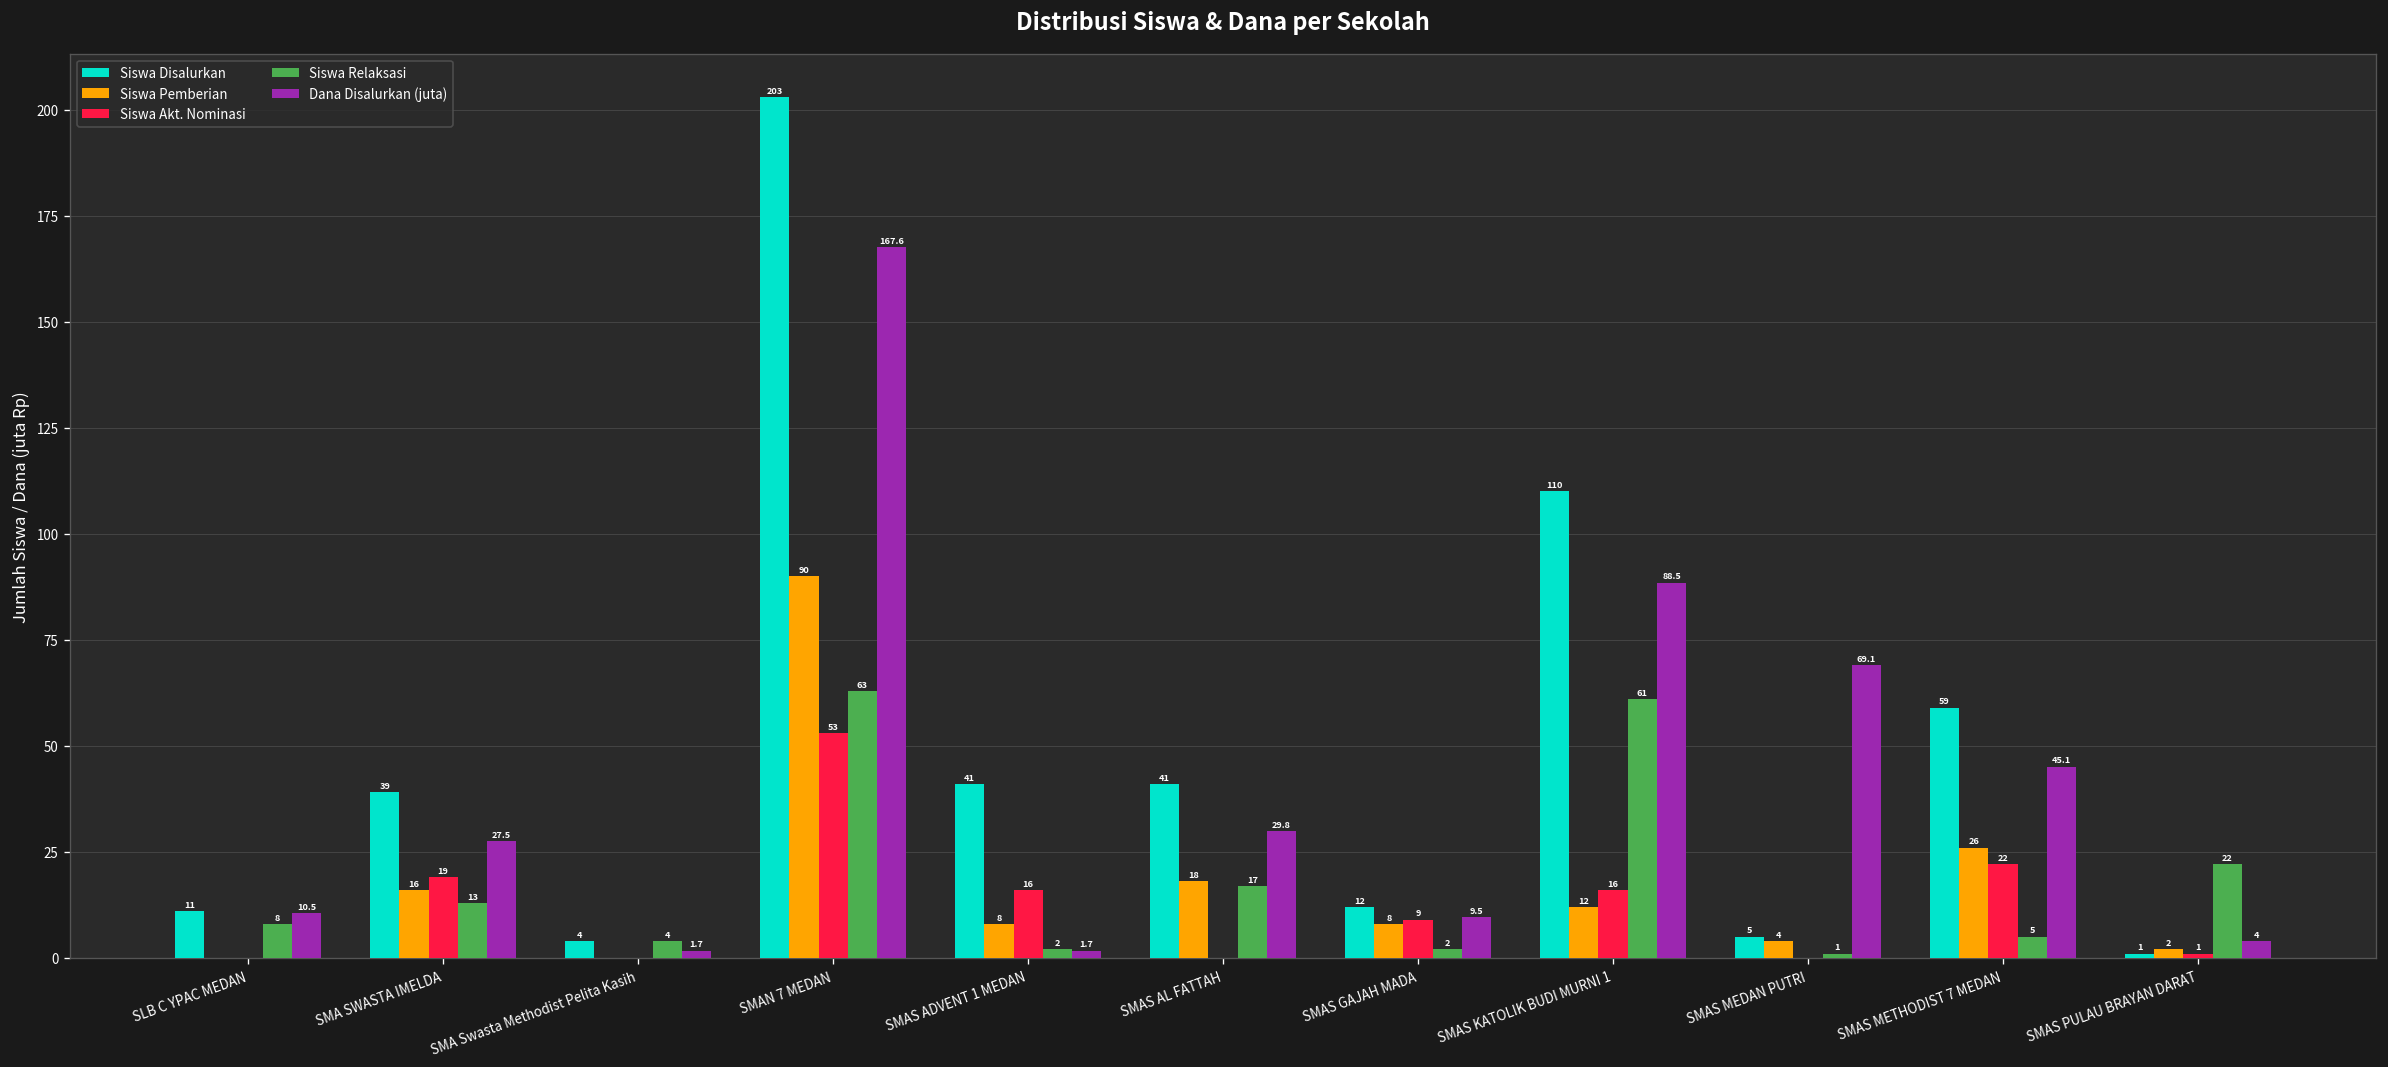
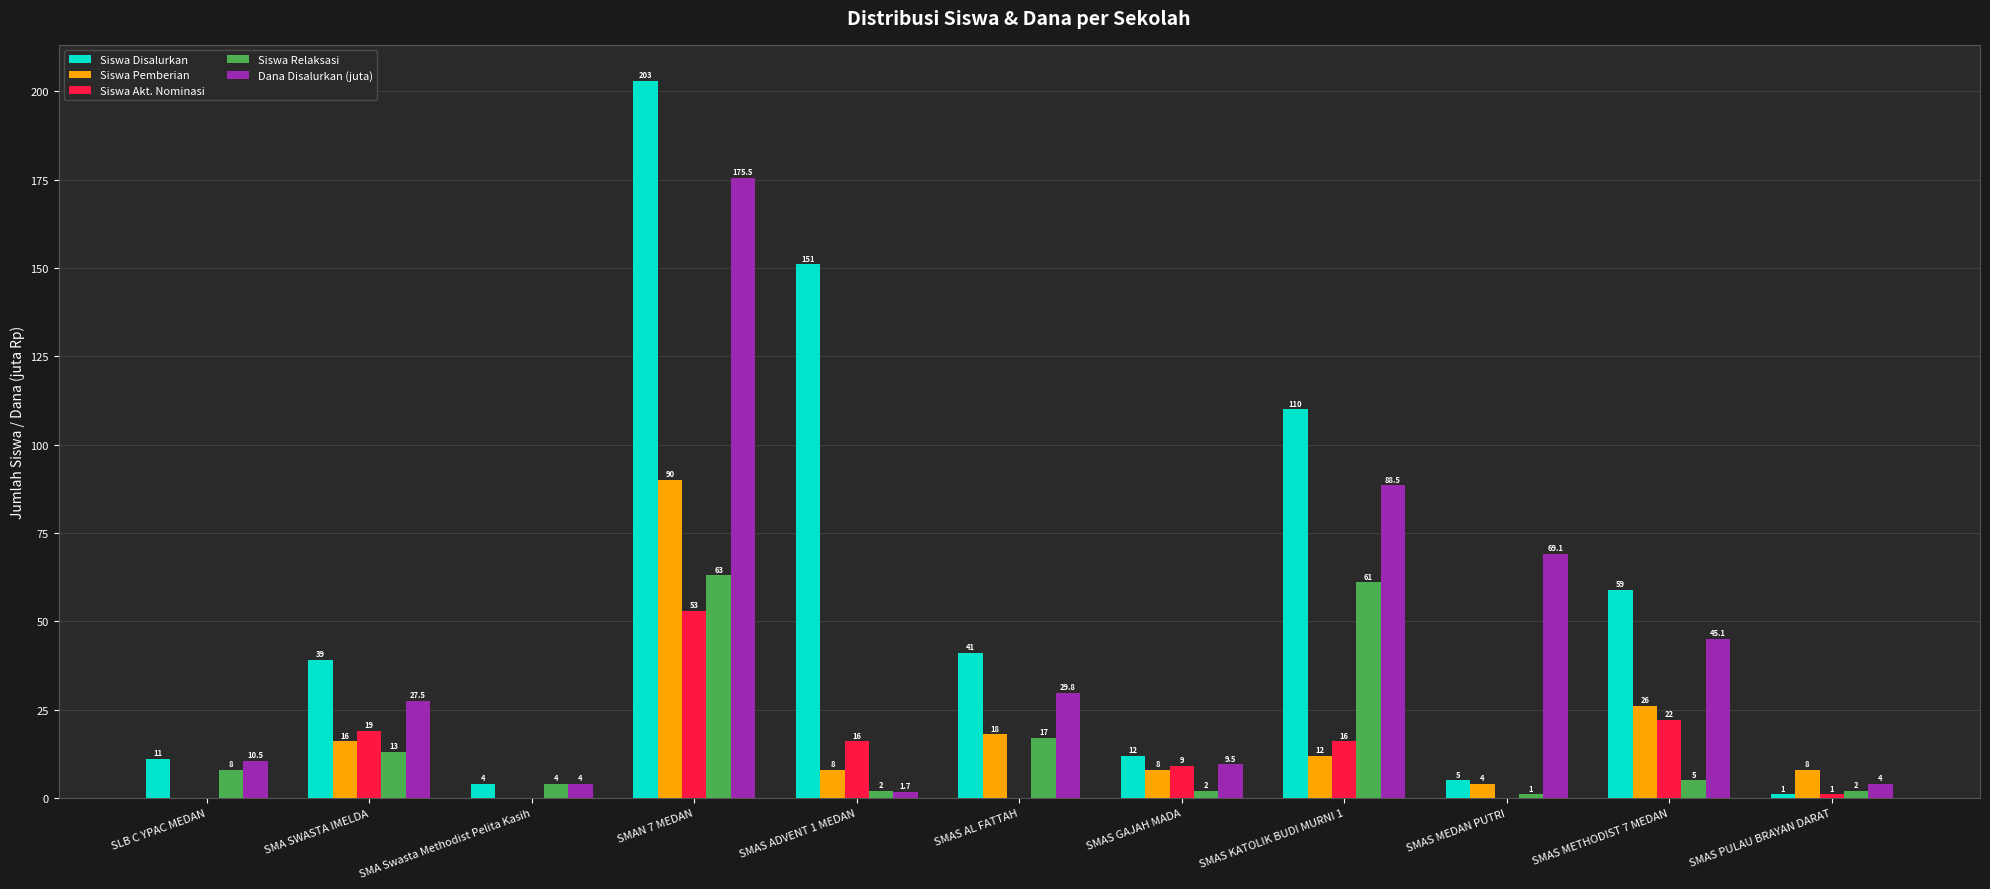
  {
    "Siswa Disalurkan": {
      "SLB C YPAC MEDAN": 11,
      "SMA SWASTA IMELDA": 39,
      "SMA Swasta Methodist Pelita Kasih": 4,
      "SMAN 7 MEDAN": 203,
-     "SMAS ADVENT 1 MEDAN": 41,
+     "SMAS ADVENT 1 MEDAN": 151,
      "SMAS AL FATTAH": 41,
      "SMAS GAJAH MADA": 12,
      "SMAS KATOLIK BUDI MURNI 1": 110,
      "SMAS MEDAN PUTRI": 5,
      "SMAS METHODIST 7 MEDAN": 59,
      "SMAS PULAU BRAYAN DARAT": 1
    },
    "Siswa Pemberian": {
      "SMA SWASTA IMELDA": 16,
      "SMAN 7 MEDAN": 90,
      "SMAS ADVENT 1 MEDAN": 8,
      "SMAS AL FATTAH": 18,
      "SMAS GAJAH MADA": 8,
      "SMAS KATOLIK BUDI MURNI 1": 12,
      "SMAS MEDAN PUTRI": 4,
      "SMAS METHODIST 7 MEDAN": 26,
-     "SMAS PULAU BRAYAN DARAT": 2
+     "SMAS PULAU BRAYAN DARAT": 8
    },
    "Siswa Akt. Nominasi": {
      "SMA SWASTA IMELDA": 19,
      "SMAN 7 MEDAN": 53,
      "SMAS ADVENT 1 MEDAN": 16,
      "SMAS GAJAH MADA": 9,
      "SMAS KATOLIK BUDI MURNI 1": 16,
      "SMAS METHODIST 7 MEDAN": 22,
      "SMAS PULAU BRAYAN DARAT": 1
    },
    "Siswa Relaksasi": {
      "SLB C YPAC MEDAN": 8,
      "SMA SWASTA IMELDA": 13,
      "SMA Swasta Methodist Pelita Kasih": 4,
      "SMAN 7 MEDAN": 63,
      "SMAS ADVENT 1 MEDAN": 2,
      "SMAS AL FATTAH": 17,
      "SMAS GAJAH MADA": 2,
      "SMAS KATOLIK BUDI MURNI 1": 61,
      "SMAS MEDAN PUTRI": 1,
      "SMAS METHODIST 7 MEDAN": 5,
-     "SMAS PULAU BRAYAN DARAT": 22
+     "SMAS PULAU BRAYAN DARAT": 2
    },
    "Dana Disalurkan (juta)": {
      "SLB C YPAC MEDAN": 10.5,
      "SMA SWASTA IMELDA": 27.5,
-     "SMA Swasta Methodist Pelita Kasih": 1.7,
-     "SMAN 7 MEDAN": 167.6,
+     "SMA Swasta Methodist Pelita Kasih": 4,
+     "SMAN 7 MEDAN": 175.5,
      "SMAS ADVENT 1 MEDAN": 1.7,
      "SMAS AL FATTAH": 29.8,
      "SMAS GAJAH MADA": 9.5,
      "SMAS KATOLIK BUDI MURNI 1": 88.5,
      "SMAS MEDAN PUTRI": 69.1,
      "SMAS METHODIST 7 MEDAN": 45.1,
      "SMAS PULAU BRAYAN DARAT": 4
    }
  }
